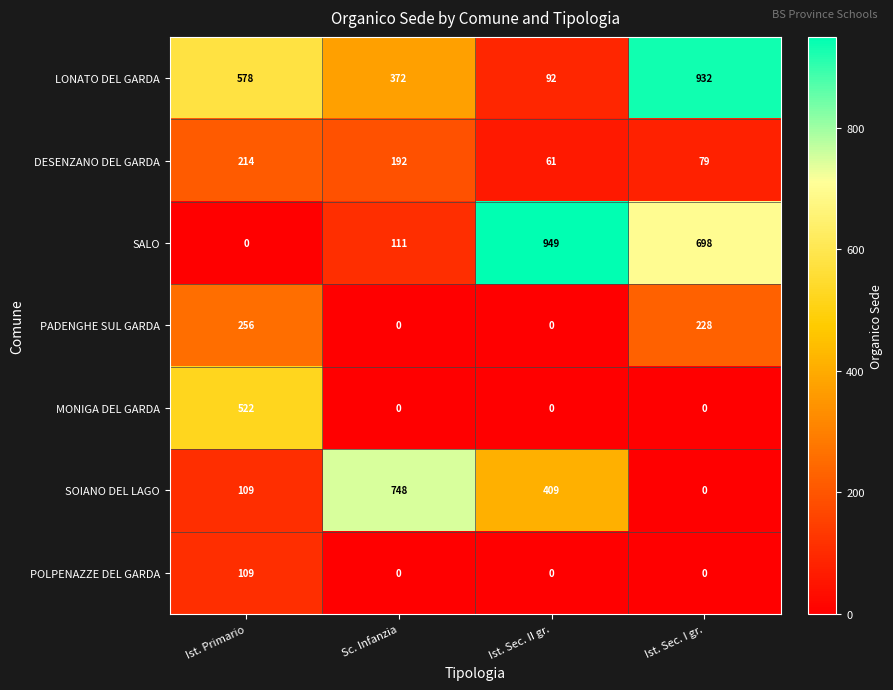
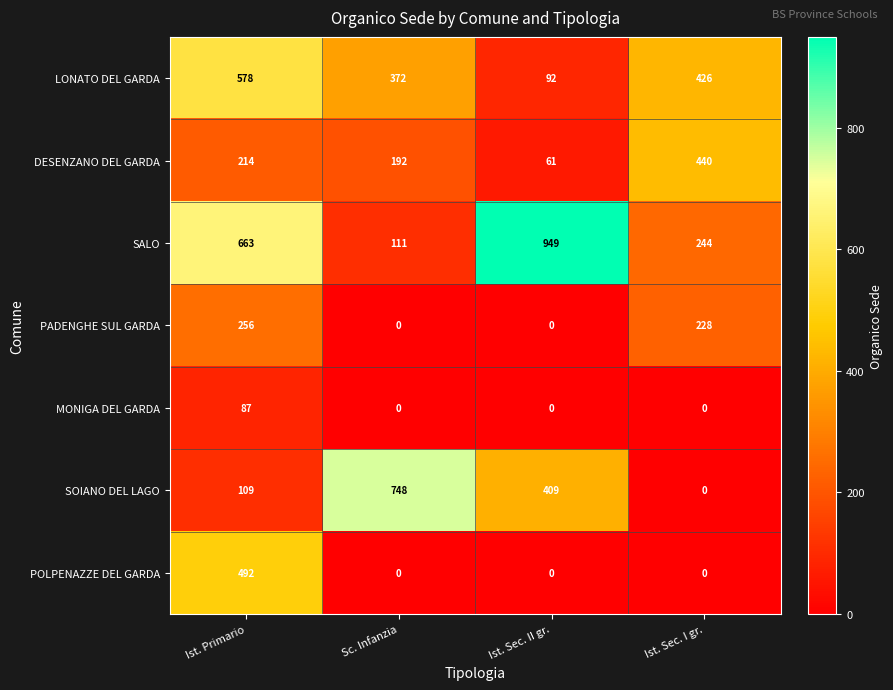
  {
    "LONATO DEL GARDA": {
      "Ist. Primario": 578,
      "Sc. Infanzia": 372,
      "Ist. Sec. II gr.": 92,
-     "Ist. Sec. I gr.": 932
+     "Ist. Sec. I gr.": 426
    },
    "DESENZANO DEL GARDA": {
      "Ist. Primario": 214,
      "Sc. Infanzia": 192,
      "Ist. Sec. II gr.": 61,
-     "Ist. Sec. I gr.": 79
+     "Ist. Sec. I gr.": 440
    },
    "SALO": {
-     "Ist. Primario": 0,
+     "Ist. Primario": 663,
      "Sc. Infanzia": 111,
      "Ist. Sec. II gr.": 949,
-     "Ist. Sec. I gr.": 698
+     "Ist. Sec. I gr.": 244
    },
    "PADENGHE SUL GARDA": {
      "Ist. Primario": 256,
      "Sc. Infanzia": 0,
      "Ist. Sec. II gr.": 0,
      "Ist. Sec. I gr.": 228
    },
    "MONIGA DEL GARDA": {
-     "Ist. Primario": 522,
+     "Ist. Primario": 87,
      "Sc. Infanzia": 0,
      "Ist. Sec. II gr.": 0,
      "Ist. Sec. I gr.": 0
    },
    "SOIANO DEL LAGO": {
      "Ist. Primario": 109,
      "Sc. Infanzia": 748,
      "Ist. Sec. II gr.": 409,
      "Ist. Sec. I gr.": 0
    },
    "POLPENAZZE DEL GARDA": {
-     "Ist. Primario": 109,
+     "Ist. Primario": 492,
      "Sc. Infanzia": 0,
      "Ist. Sec. II gr.": 0,
      "Ist. Sec. I gr.": 0
    }
  }
